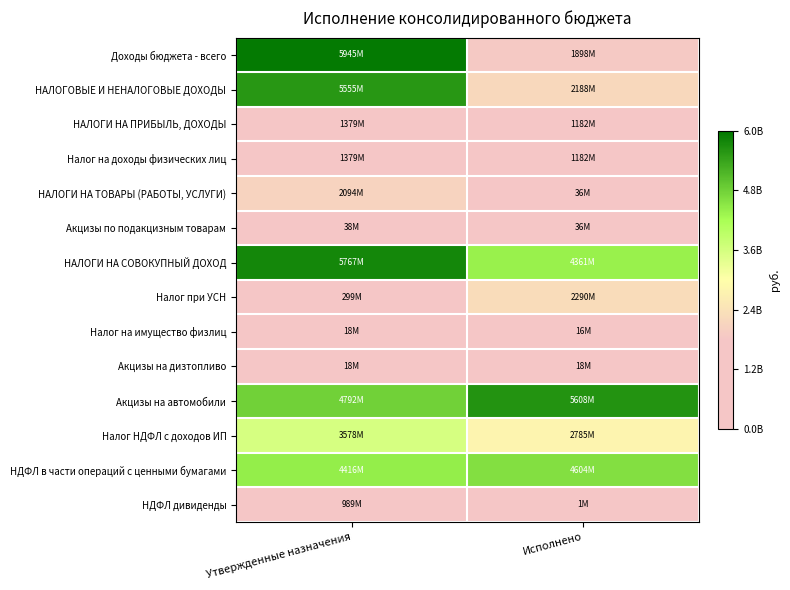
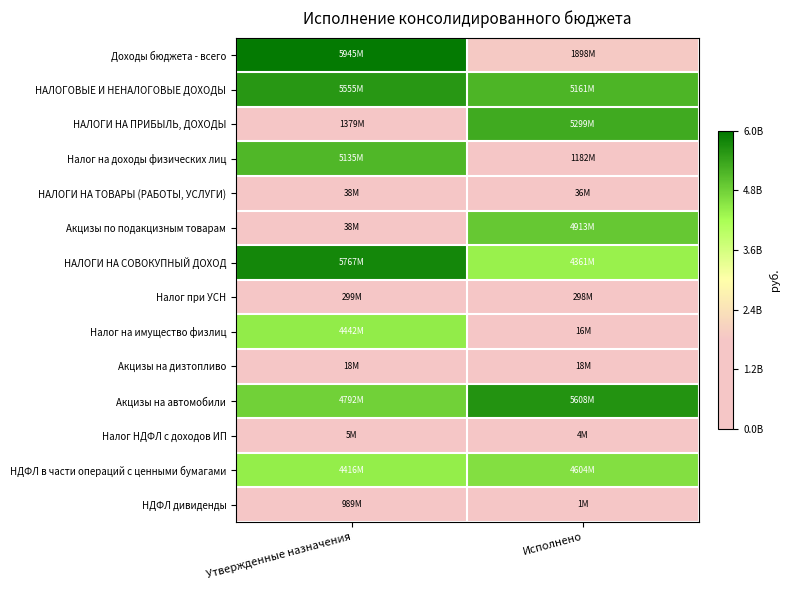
  {
    "Доходы бюджета - всего": {
      "Утвержденные назначения": "5945M",
      "Исполнено": "1898M"
    },
    "НАЛОГОВЫЕ И НЕНАЛОГОВЫЕ ДОХОДЫ": {
      "Утвержденные назначения": "5555M",
-     "Исполнено": "2188M"
+     "Исполнено": "5161M"
    },
    "НАЛОГИ НА ПРИБЫЛЬ, ДОХОДЫ": {
      "Утвержденные назначения": "1379M",
-     "Исполнено": "1182M"
+     "Исполнено": "5299M"
    },
    "Налог на доходы физических лиц": {
-     "Утвержденные назначения": "1379M",
+     "Утвержденные назначения": "5135M",
      "Исполнено": "1182M"
    },
    "НАЛОГИ НА ТОВАРЫ (РАБОТЫ, УСЛУГИ)": {
-     "Утвержденные назначения": "2094M",
+     "Утвержденные назначения": "38M",
      "Исполнено": "36M"
    },
    "Акцизы по подакцизным товарам": {
      "Утвержденные назначения": "38M",
-     "Исполнено": "36M"
+     "Исполнено": "4913M"
    },
    "НАЛОГИ НА СОВОКУПНЫЙ ДОХОД": {
      "Утвержденные назначения": "5767M",
      "Исполнено": "4361M"
    },
    "Налог при УСН": {
      "Утвержденные назначения": "299M",
-     "Исполнено": "2290M"
+     "Исполнено": "298M"
    },
    "Налог на имущество физлиц": {
-     "Утвержденные назначения": "18M",
+     "Утвержденные назначения": "4442M",
      "Исполнено": "16M"
    },
    "Акцизы на дизтопливо": {
      "Утвержденные назначения": "18M",
      "Исполнено": "18M"
    },
    "Акцизы на автомобили": {
      "Утвержденные назначения": "4792M",
      "Исполнено": "5608M"
    },
    "Налог НДФЛ с доходов ИП": {
-     "Утвержденные назначения": "3578M",
-     "Исполнено": "2785M"
+     "Утвержденные назначения": "5M",
+     "Исполнено": "4M"
    },
    "НДФЛ в части операций с ценными бумагами": {
      "Утвержденные назначения": "4416M",
      "Исполнено": "4604M"
    },
    "НДФЛ дивиденды": {
      "Утвержденные назначения": "989M",
      "Исполнено": "1M"
    }
  }
